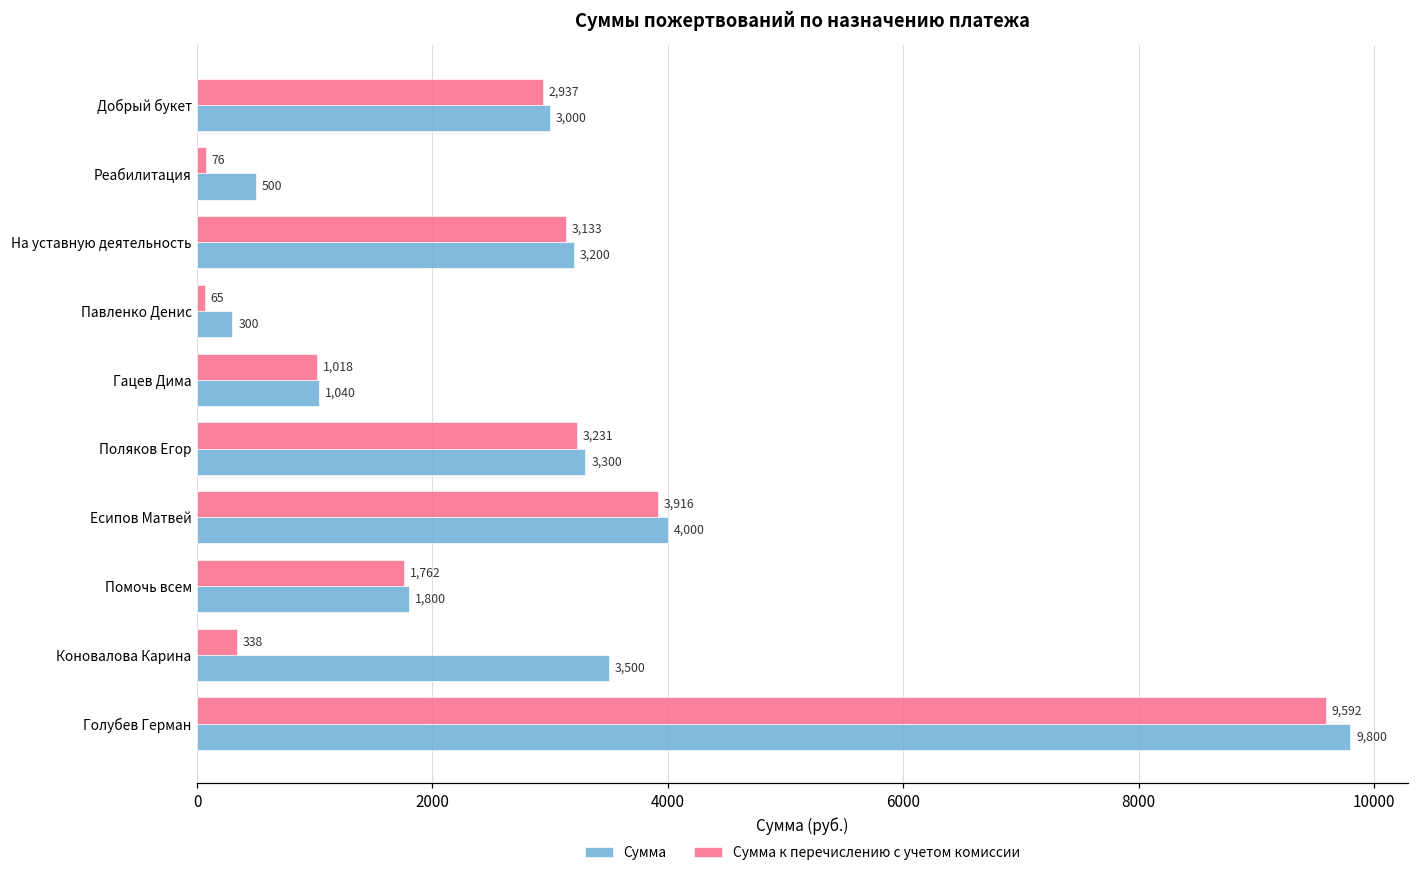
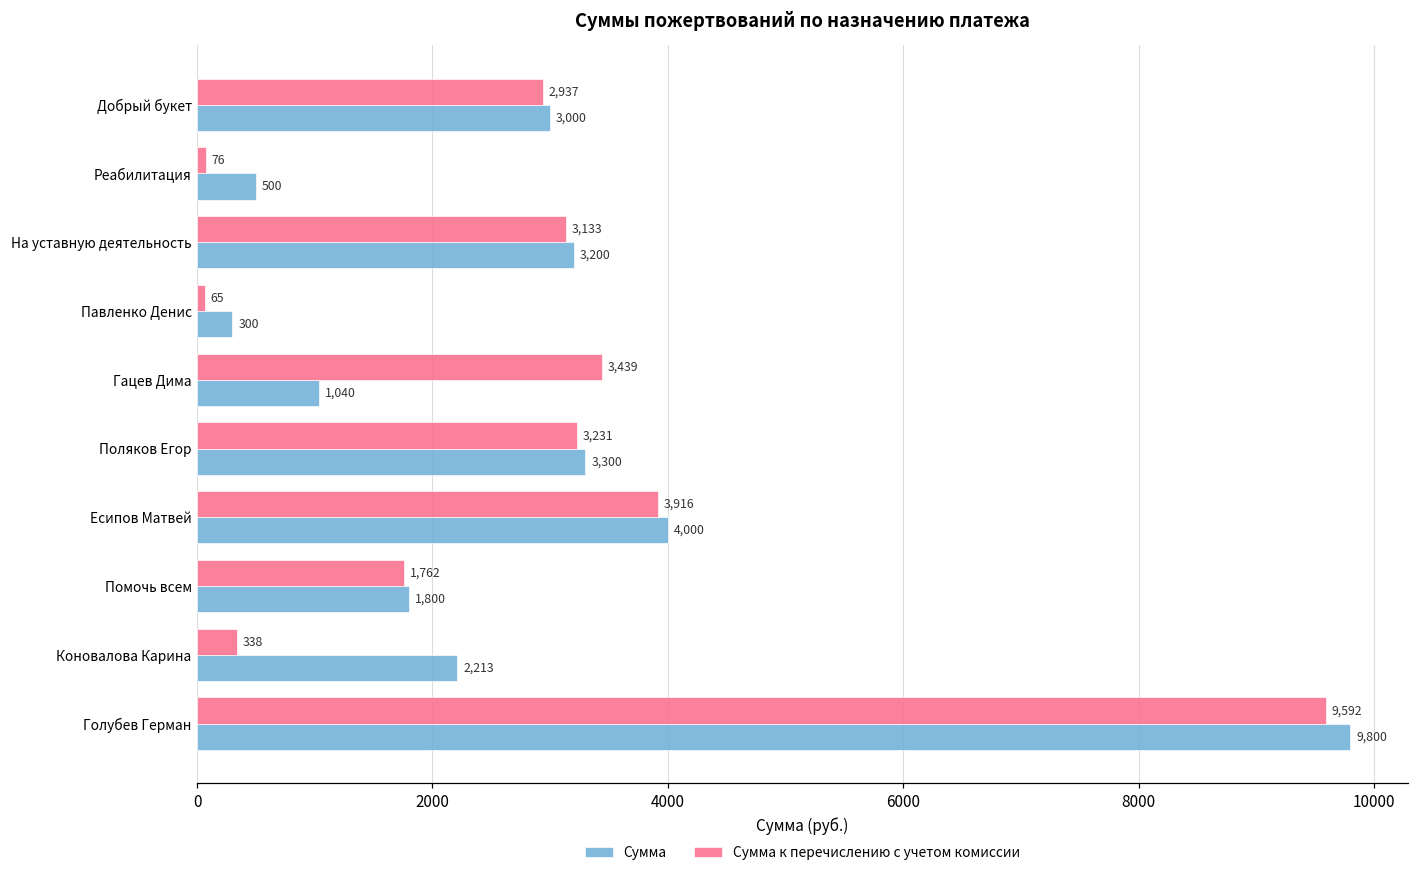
  {
    "Сумма": {
      "Добрый букет": "3,000",
      "Реабилитация": "500",
      "На уставную деятельность": "3,200",
      "Павленко Денис": "300",
      "Гацев Дима": "1,040",
      "Поляков Егор": "3,300",
      "Есипов Матвей": "4,000",
      "Помочь всем": "1,800",
-     "Коновалова Карина": "3,500",
+     "Коновалова Карина": "2,213",
      "Голубев Герман": "9,800"
    },
    "Сумма к перечислению с учетом комиссии": {
      "Добрый букет": "2,937",
      "Реабилитация": "76",
      "На уставную деятельность": "3,133",
      "Павленко Денис": "65",
-     "Гацев Дима": "1,018",
+     "Гацев Дима": "3,439",
      "Поляков Егор": "3,231",
      "Есипов Матвей": "3,916",
      "Помочь всем": "1,762",
      "Коновалова Карина": "338",
      "Голубев Герман": "9,592"
    }
  }
